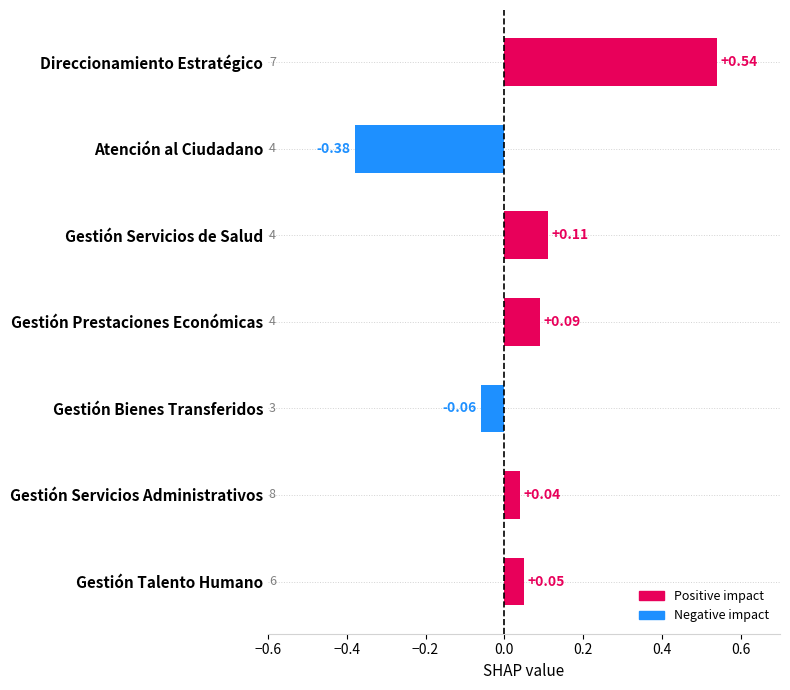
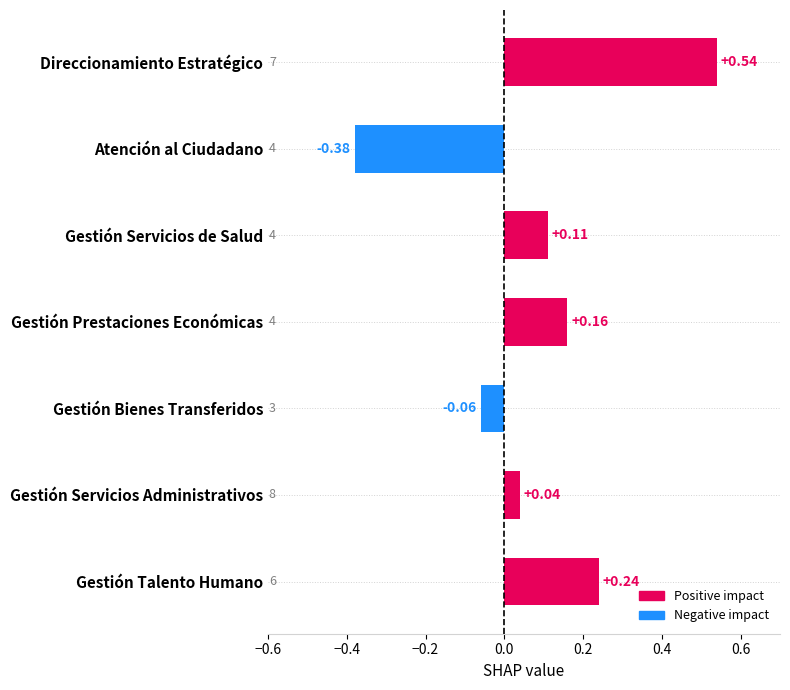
  {
    "Direccionamiento Estratégico": "+0.54",
    "Atención al Ciudadano": "-0.38",
    "Gestión Servicios de Salud": "+0.11",
-   "Gestión Prestaciones Económicas": "+0.09",
+   "Gestión Prestaciones Económicas": "+0.16",
    "Gestión Bienes Transferidos": "-0.06",
    "Gestión Servicios Administrativos": "+0.04",
-   "Gestión Talento Humano": "+0.05"
+   "Gestión Talento Humano": "+0.24"
  }
